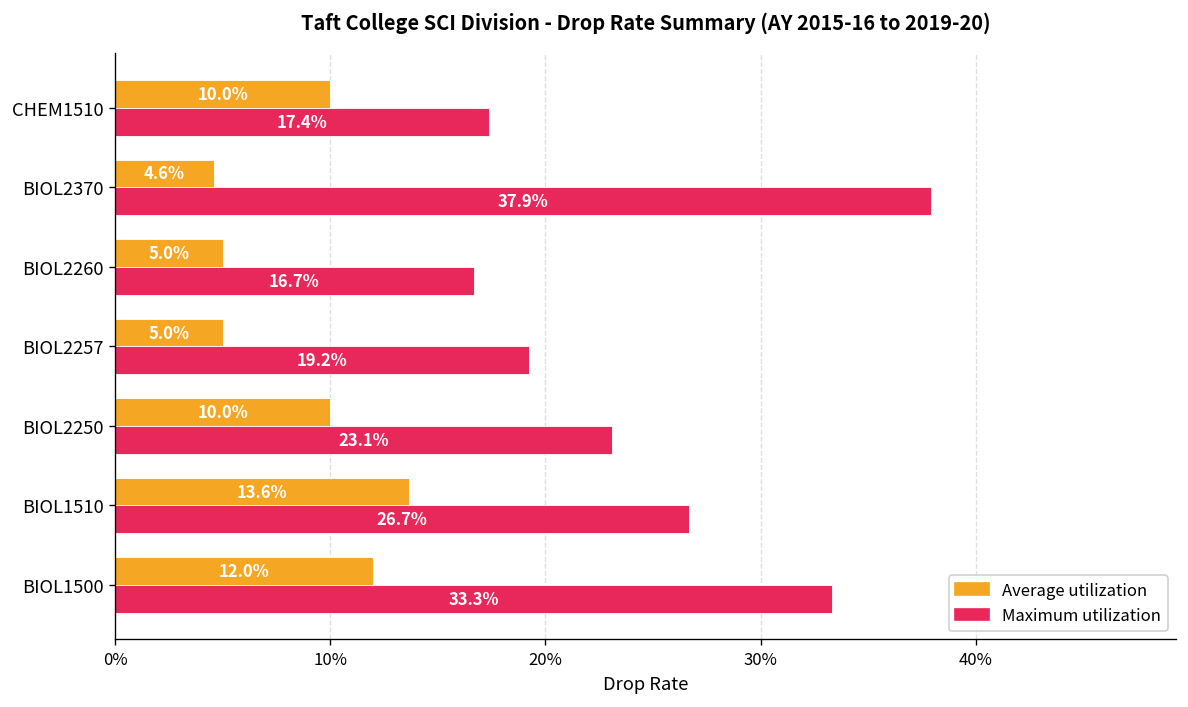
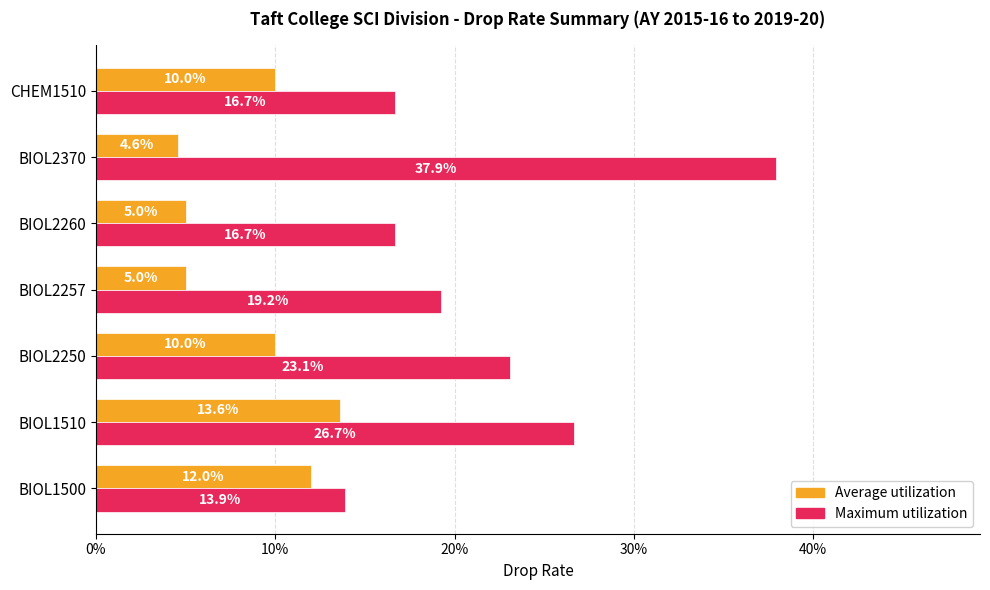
  {
    "Average utilization": {
      "CHEM1510": "10.0%",
      "BIOL2370": "4.6%",
      "BIOL2260": "5.0%",
      "BIOL2257": "5.0%",
      "BIOL2250": "10.0%",
      "BIOL1510": "13.6%",
      "BIOL1500": "12.0%"
    },
    "Maximum utilization": {
-     "CHEM1510": "17.4%",
+     "CHEM1510": "16.7%",
      "BIOL2370": "37.9%",
      "BIOL2260": "16.7%",
      "BIOL2257": "19.2%",
      "BIOL2250": "23.1%",
      "BIOL1510": "26.7%",
-     "BIOL1500": "33.3%"
+     "BIOL1500": "13.9%"
    }
  }
